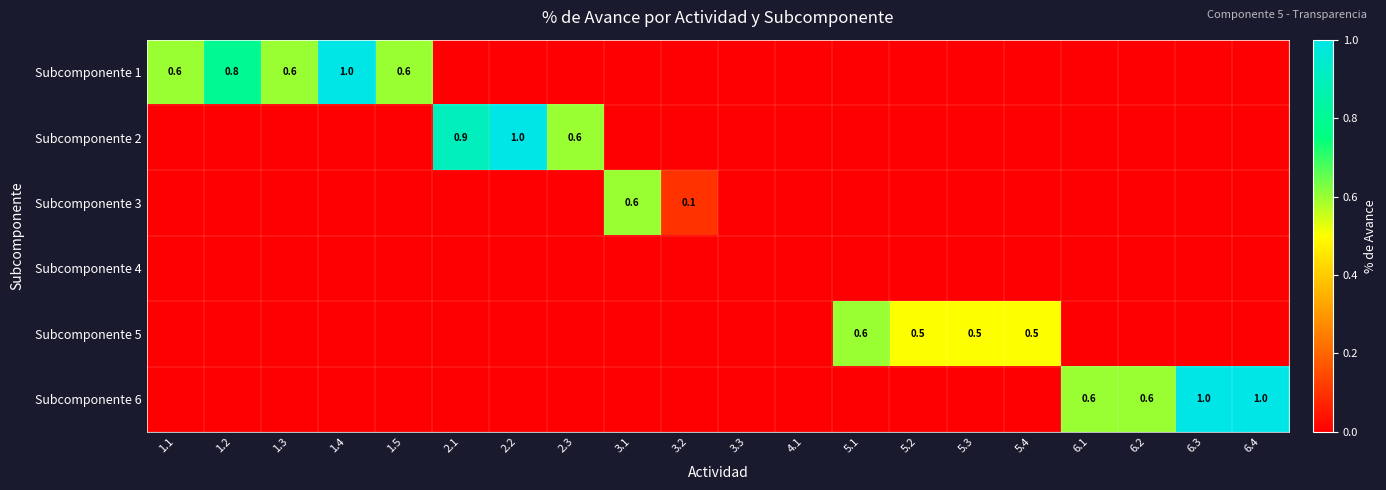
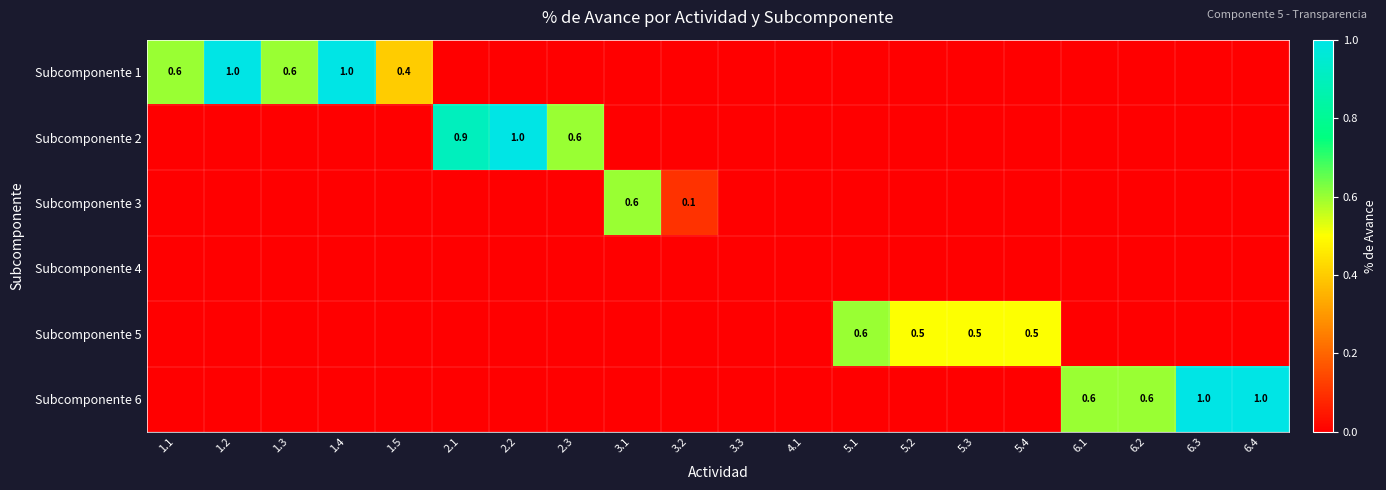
  {
    "Subcomponente 1": {
      "1.1": 0.6,
-     "1.2": 0.8,
+     "1.2": 1.0,
      "1.3": 0.6,
      "1.4": 1.0,
-     "1.5": 0.6
+     "1.5": 0.4
    },
    "Subcomponente 2": {
      "2.1": 0.9,
      "2.2": 1.0,
      "2.3": 0.6
    },
    "Subcomponente 3": {
      "3.1": 0.6,
      "3.2": 0.1
    },
    "Subcomponente 5": {
      "5.1": 0.6,
      "5.2": 0.5,
      "5.3": 0.5,
      "5.4": 0.5
    },
    "Subcomponente 6": {
      "6.1": 0.6,
      "6.2": 0.6,
      "6.3": 1.0,
      "6.4": 1.0
    }
  }
